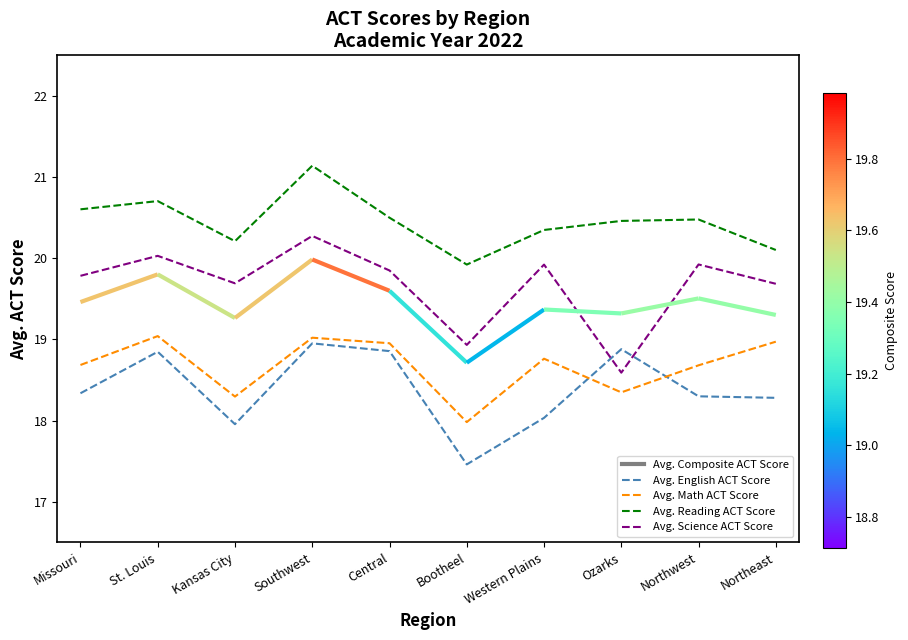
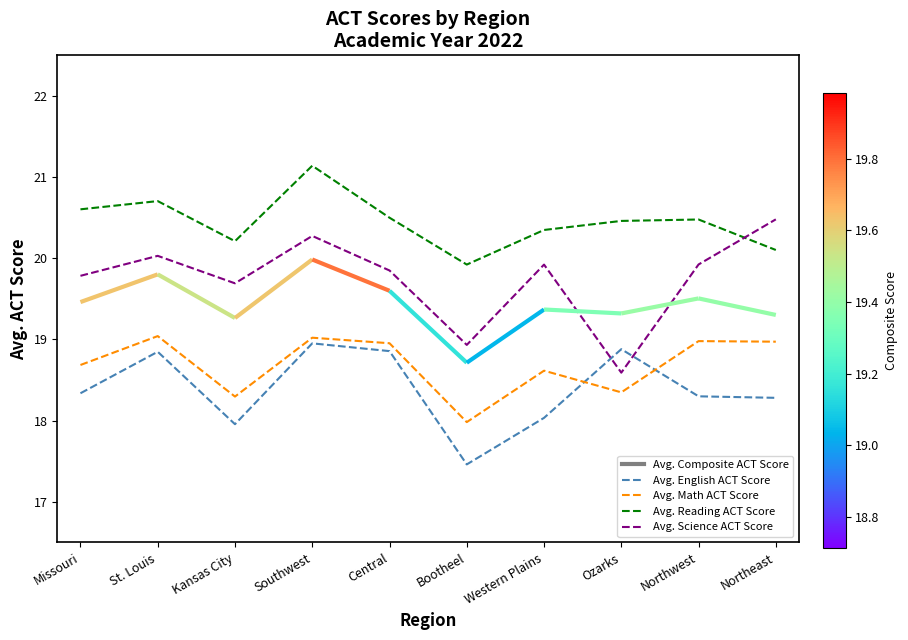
  {
    "Avg. English ACT Score": {
      "Missouri": 18.3,
      "St. Louis": 18.8,
      "Kansas City": 18.0,
      "Southwest": 19.0,
      "Central": 18.9,
      "Bootheel": 17.5,
      "Western Plains": 18.0,
      "Ozarks": 18.9,
      "Northwest": 18.3,
      "Northeast": 18.3
    },
    "Avg. Math ACT Score": {
      "Missouri": 18.7,
      "St. Louis": 19.0,
      "Kansas City": 18.3,
      "Southwest": 19.0,
      "Central": 19.0,
      "Bootheel": 18.0,
-     "Western Plains": 18.8,
+     "Western Plains": 18.6,
      "Ozarks": 18.3,
-     "Northwest": 18.7,
+     "Northwest": 19.0,
      "Northeast": 19.0
    },
    "Avg. Reading ACT Score": {
      "Missouri": 20.6,
      "St. Louis": 20.7,
      "Kansas City": 20.2,
      "Southwest": 21.1,
      "Central": 20.5,
      "Bootheel": 19.9,
      "Western Plains": 20.3,
      "Ozarks": 20.5,
      "Northwest": 20.5,
      "Northeast": 20.1
    },
    "Avg. Science ACT Score": {
      "Missouri": 19.8,
      "St. Louis": 20.0,
      "Kansas City": 19.7,
      "Southwest": 20.3,
      "Central": 19.9,
      "Bootheel": 18.9,
      "Western Plains": 19.9,
      "Ozarks": 18.6,
      "Northwest": 19.9,
-     "Northeast": 19.7
+     "Northeast": 20.5
    }
  }
